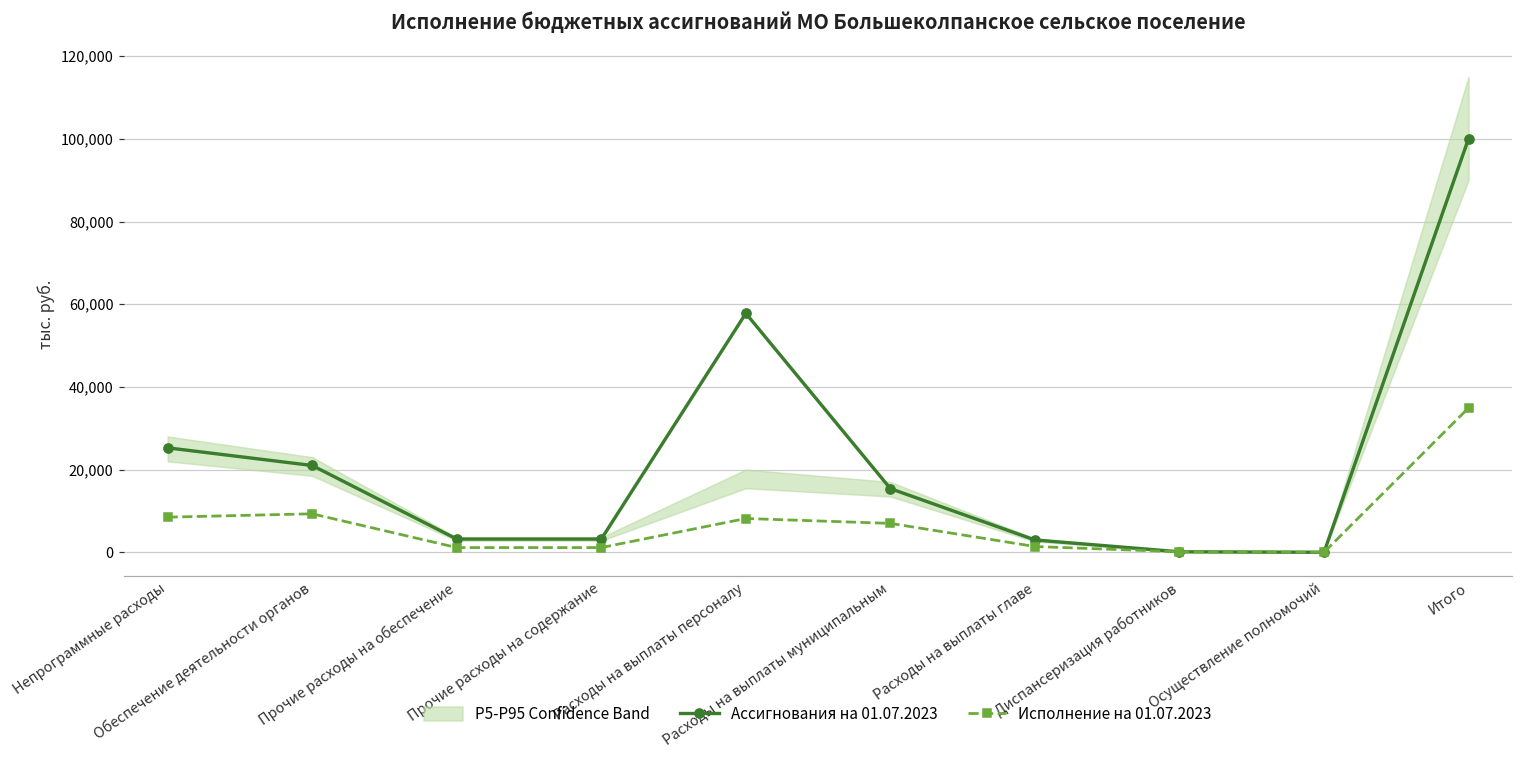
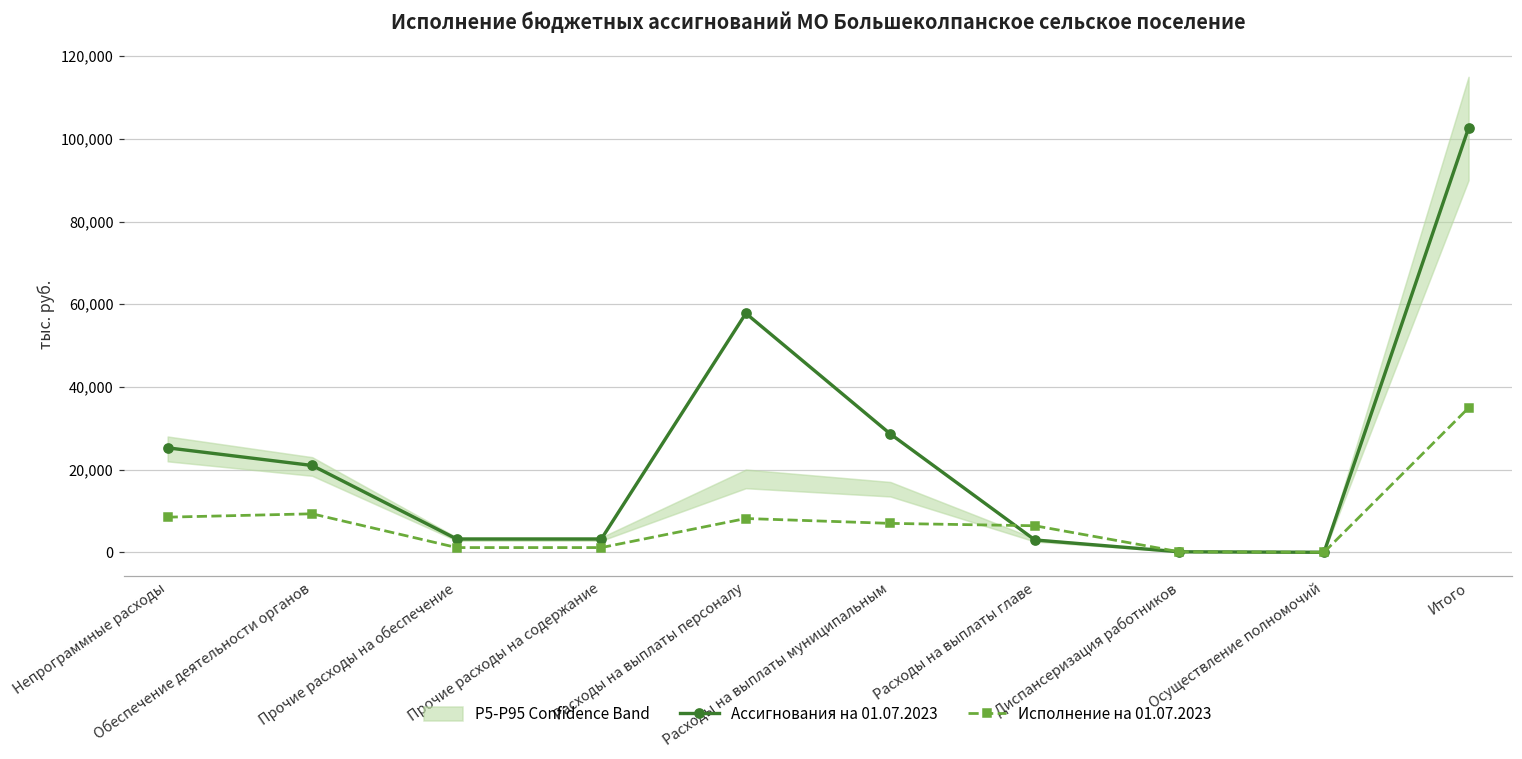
  {
    "Ассигнования на 01.07.2023": {
      "Непрограммные расходы": "25,000",
      "Обеспечение деятельности органов": "21,000",
      "Расходы на выплаты персоналу": "58,000",
-     "Расходы на выплаты муниципальным": "15,000",
-     "Итого": "100,000"
+     "Расходы на выплаты муниципальным": "29,000",
+     "Итого": "103,000"
    },
    "Исполнение на 01.07.2023": {
      "Непрограммные расходы": "8,000",
      "Обеспечение деятельности органов": "9,000",
      "Прочие расходы на обеспечение": "1,000",
      "Прочие расходы на содержание": "1,000",
      "Расходы на выплаты персоналу": "8,000",
      "Расходы на выплаты муниципальным": "7,000",
-     "Расходы на выплаты главе": "1,000",
+     "Расходы на выплаты главе": "6,000",
      "Итого": "35,000"
    }
  }
